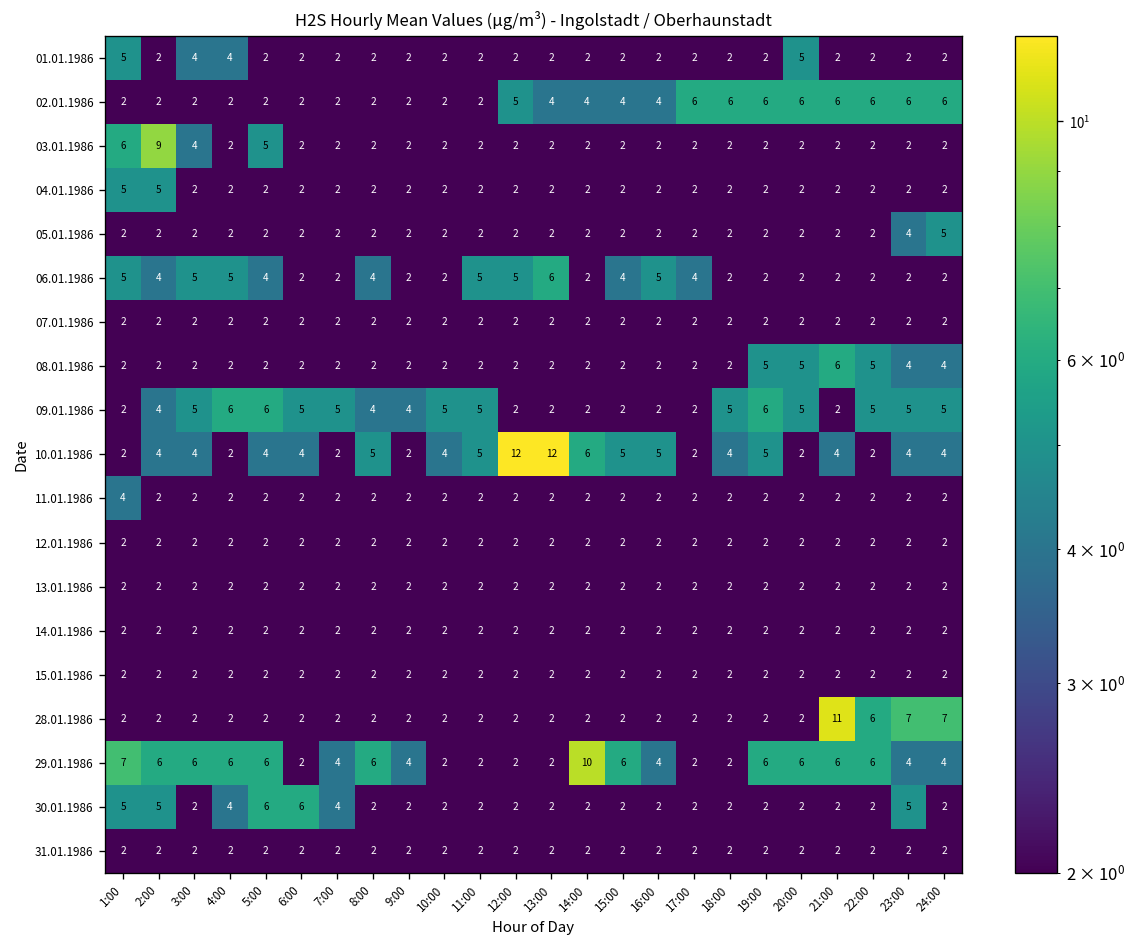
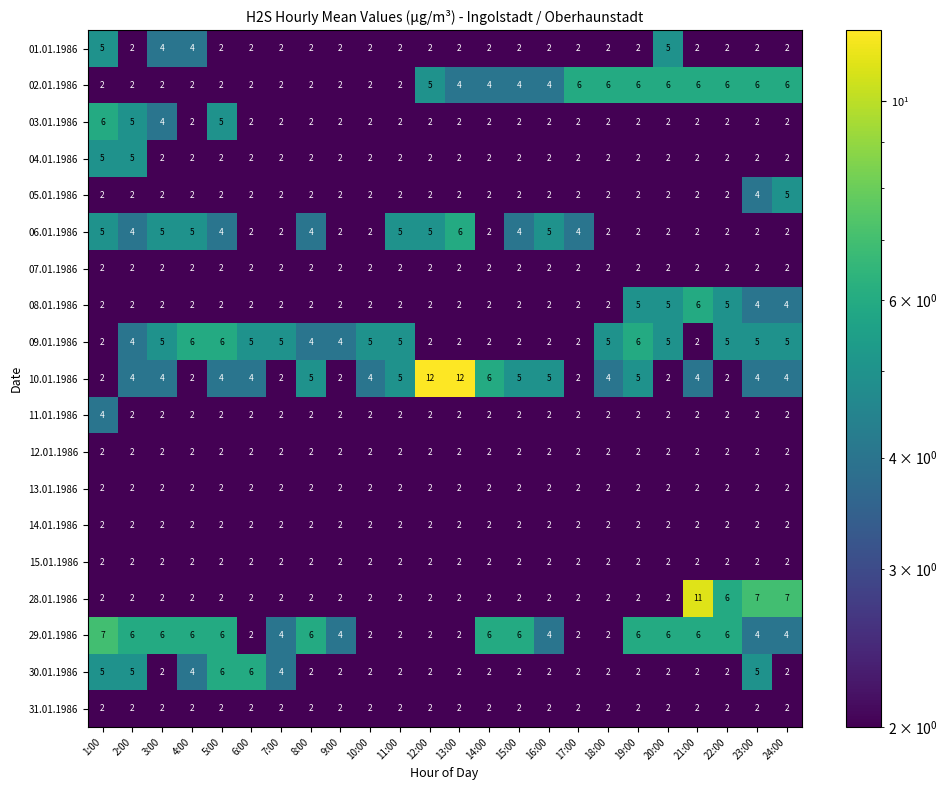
  {
    "03.01.1986": {
      "1:00": 6,
-     "2:00": 9,
+     "2:00": 5,
      "3:00": 4,
      "4:00": 2,
      "5:00": 5,
      "6:00": 2,
      "7:00": 2,
      "8:00": 2,
      "9:00": 2,
      "10:00": 2,
      "11:00": 2,
      "12:00": 2,
      "13:00": 2,
      "14:00": 2,
      "15:00": 2,
      "16:00": 2,
      "17:00": 2,
      "18:00": 2,
      "19:00": 2,
      "20:00": 2,
      "21:00": 2,
      "22:00": 2,
      "23:00": 2,
      "24:00": 2
    },
    "29.01.1986": {
      "1:00": 7,
      "2:00": 6,
      "3:00": 6,
      "4:00": 6,
      "5:00": 6,
      "6:00": 2,
      "7:00": 4,
      "8:00": 6,
      "9:00": 4,
      "10:00": 2,
      "11:00": 2,
      "12:00": 2,
      "13:00": 2,
-     "14:00": 10,
+     "14:00": 6,
      "15:00": 6,
      "16:00": 4,
      "17:00": 2,
      "18:00": 2,
      "19:00": 6,
      "20:00": 6,
      "21:00": 6,
      "22:00": 6,
      "23:00": 4,
      "24:00": 4
    }
  }
